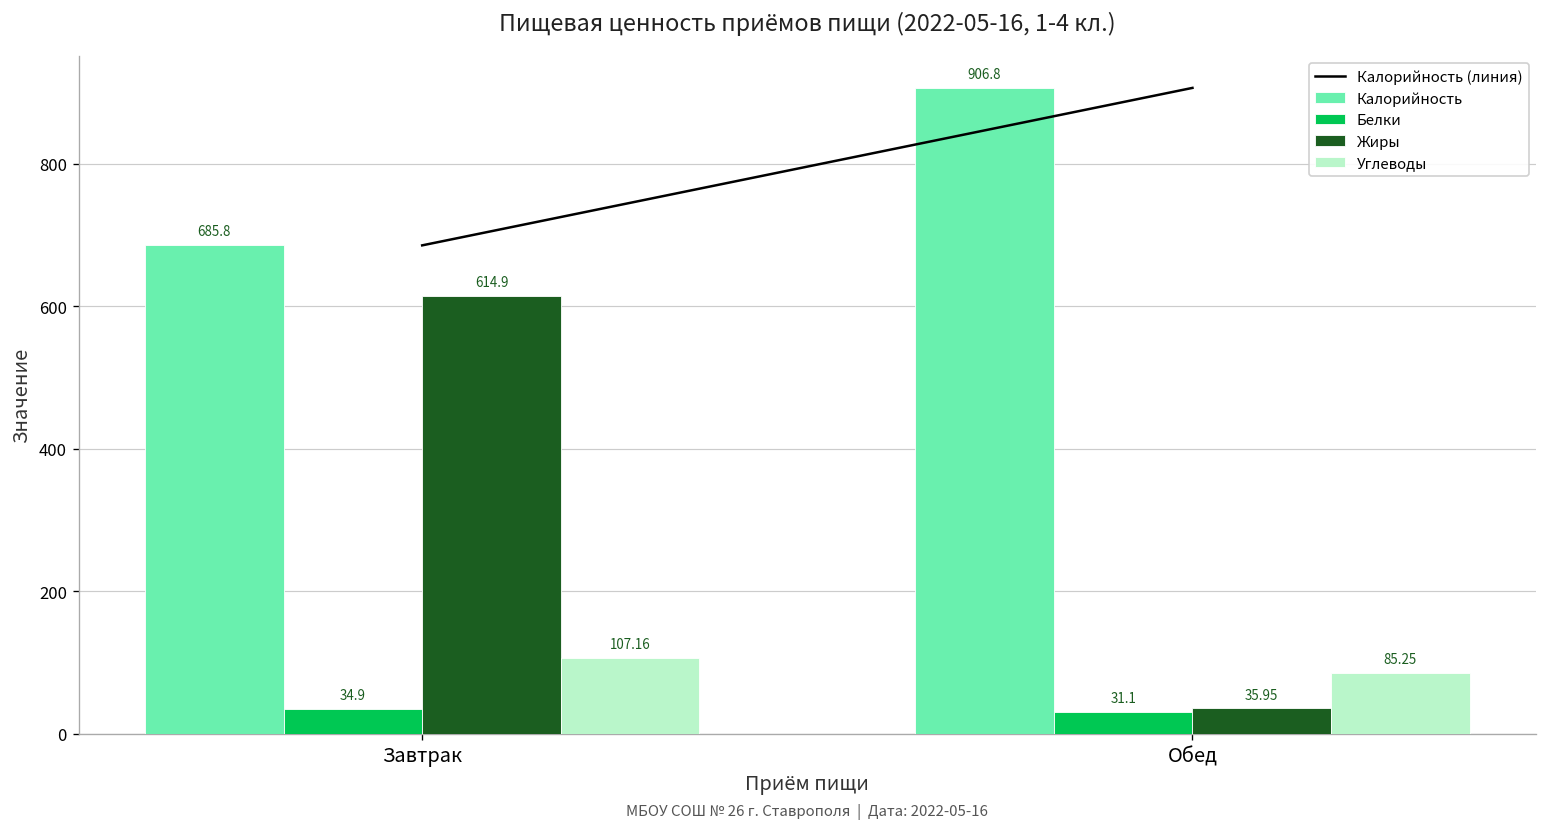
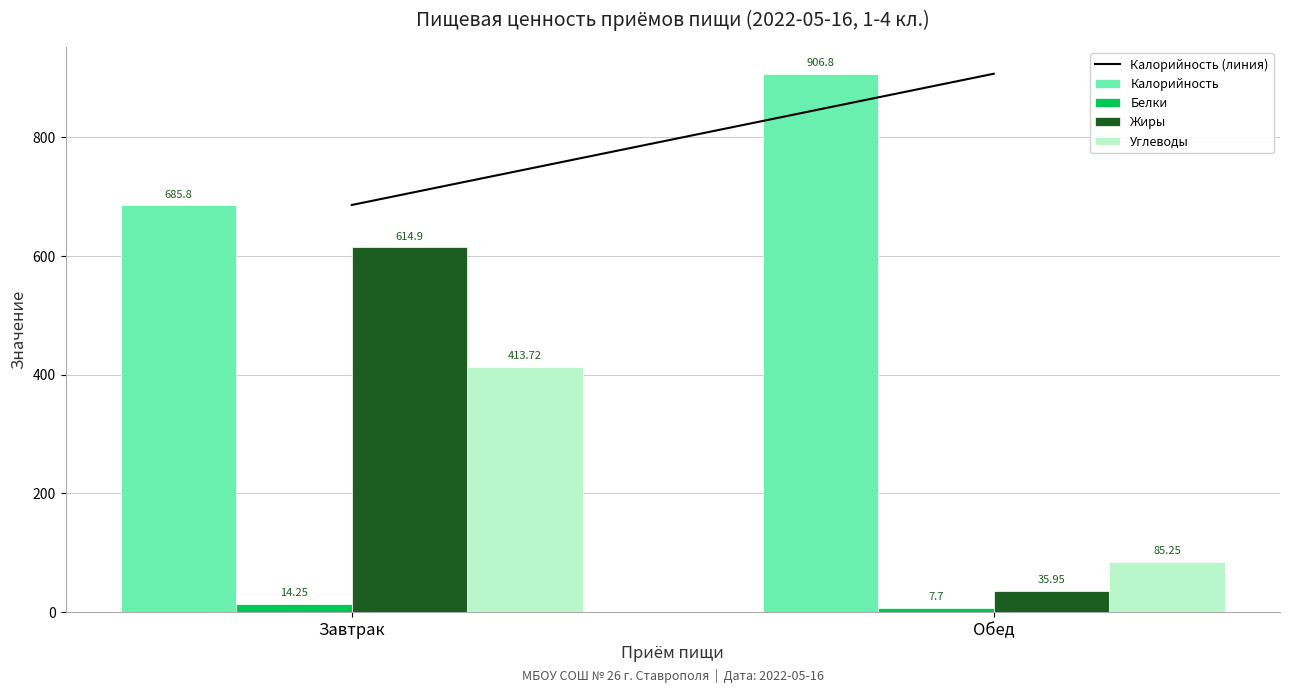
  {
    "Калорийность": {
      "Завтрак": 685.8,
      "Обед": 906.8
    },
    "Калорийность (линия)": {
      "Завтрак": 690,
      "Обед": 910
    },
    "Белки": {
-     "Завтрак": 34.9,
-     "Обед": 31.1
+     "Завтрак": 14.25,
+     "Обед": 7.7
    },
    "Жиры": {
      "Завтрак": 614.9,
      "Обед": 35.95
    },
    "Углеводы": {
-     "Завтрак": 107.16,
+     "Завтрак": 413.72,
      "Обед": 85.25
    }
  }
